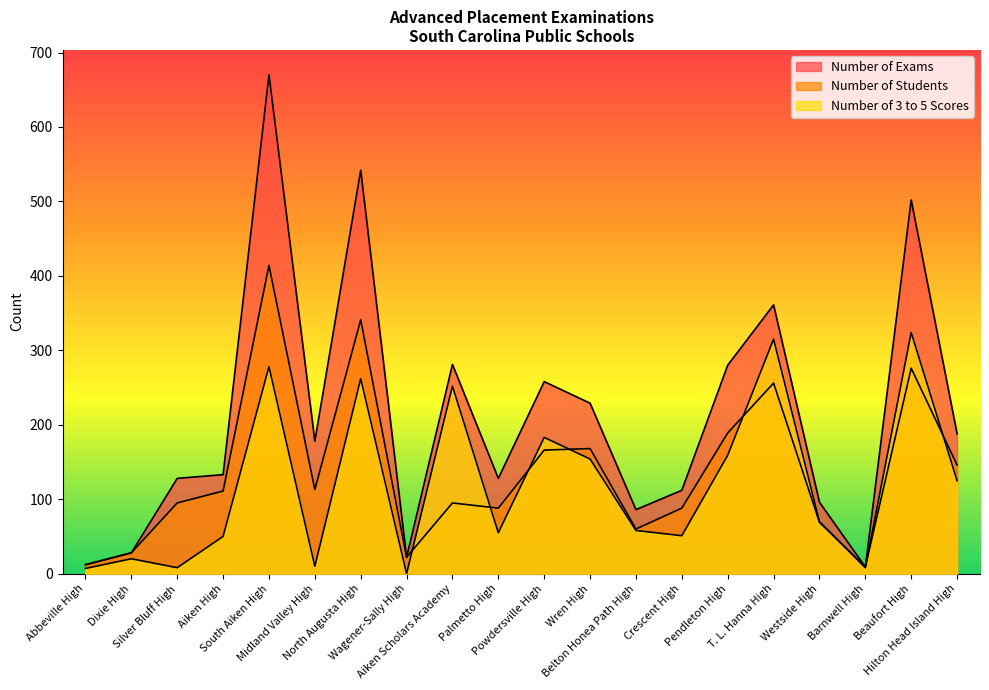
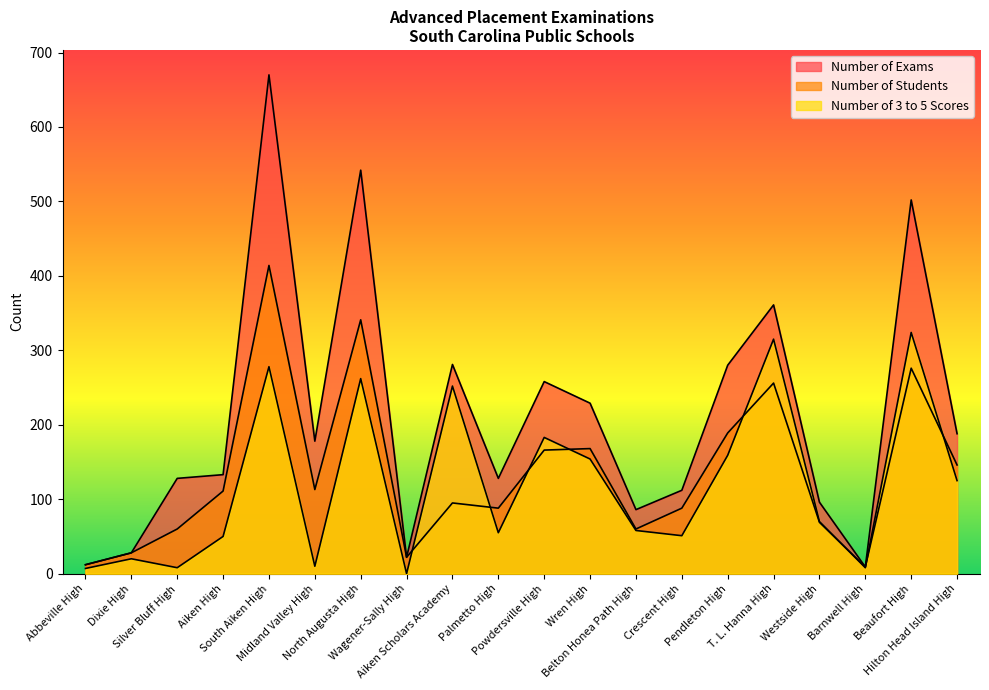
  {
    "Number of Exams": {
      "Silver Bluff High": 130,
      "Aiken High": 130,
      "South Aiken High": 670,
      "Midland Valley High": 180,
      "North Augusta High": 540,
      "Aiken Scholars Academy": 280,
      "Palmetto High": 130,
      "Powdersville High": 260,
      "Wren High": 230,
      "Belton Honea Path High": 90,
      "Crescent High": 110,
      "Pendleton High": 280,
      "T. L. Hanna High": 360,
      "Westside High": 100,
      "Beaufort High": 500,
      "Hilton Head Island High": 190
    },
    "Number of Students": {
-     "Silver Bluff High": 100,
+     "Silver Bluff High": 60,
      "Aiken High": 110,
      "South Aiken High": 410,
      "Midland Valley High": 110,
      "North Augusta High": 340,
      "Aiken Scholars Academy": 100,
      "Palmetto High": 90,
      "Powdersville High": 170,
      "Wren High": 170,
      "Crescent High": 90,
      "Pendleton High": 190,
      "T. L. Hanna High": 260,
      "Beaufort High": 280,
      "Hilton Head Island High": 150
    },
    "Number of 3 to 5 Scores": {
      "Abbeville High": 10,
      "Dixie High": 20,
      "Silver Bluff High": 10,
      "Aiken High": 50,
      "South Aiken High": 280,
      "Midland Valley High": 10,
      "North Augusta High": 260,
      "Wagener-Sally High": 0,
      "Aiken Scholars Academy": 250,
      "Palmetto High": 60,
      "Powdersville High": 180,
      "Wren High": 150,
      "Crescent High": 50,
      "Pendleton High": 160,
      "T. L. Hanna High": 320,
      "Beaufort High": 320,
      "Hilton Head Island High": 130
    }
  }
